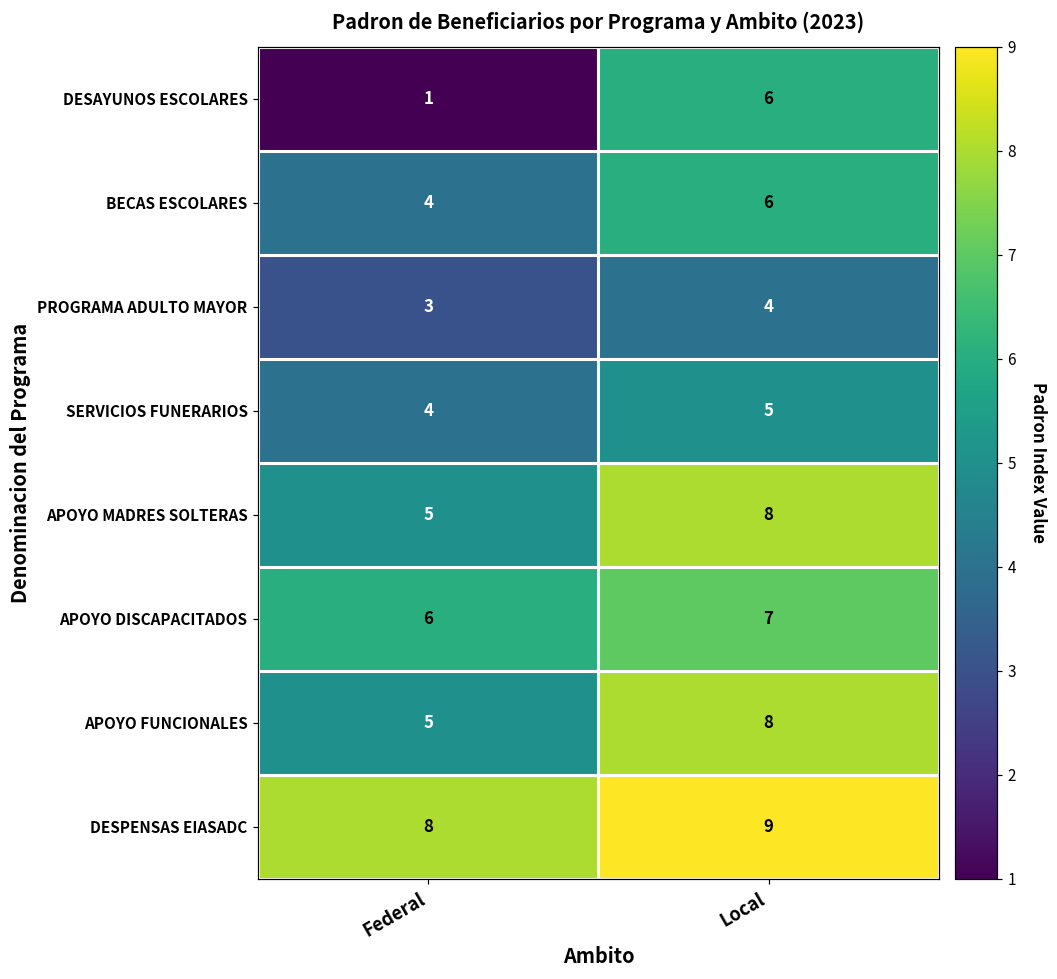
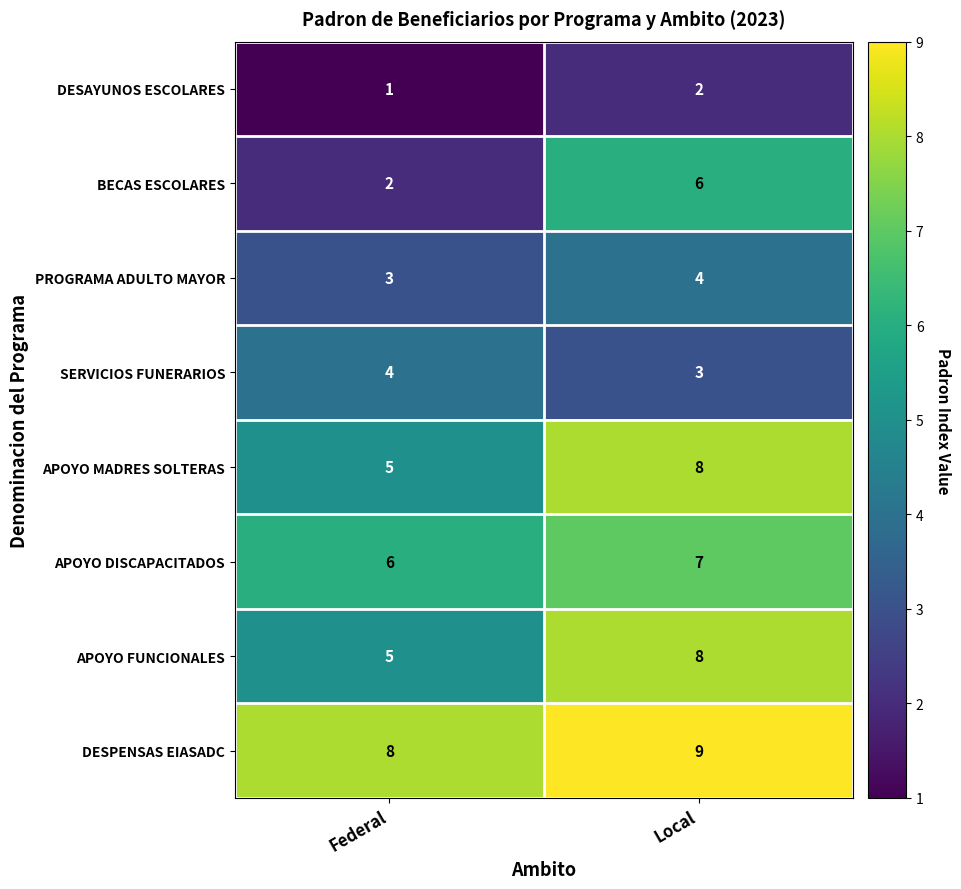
  {
    "DESAYUNOS ESCOLARES": {
      "Federal": 1,
-     "Local": 6
+     "Local": 2
    },
    "BECAS ESCOLARES": {
-     "Federal": 4,
+     "Federal": 2,
      "Local": 6
    },
    "PROGRAMA ADULTO MAYOR": {
      "Federal": 3,
      "Local": 4
    },
    "SERVICIOS FUNERARIOS": {
      "Federal": 4,
-     "Local": 5
+     "Local": 3
    },
    "APOYO MADRES SOLTERAS": {
      "Federal": 5,
      "Local": 8
    },
    "APOYO DISCAPACITADOS": {
      "Federal": 6,
      "Local": 7
    },
    "APOYO FUNCIONALES": {
      "Federal": 5,
      "Local": 8
    },
    "DESPENSAS EIASADC": {
      "Federal": 8,
      "Local": 9
    }
  }
